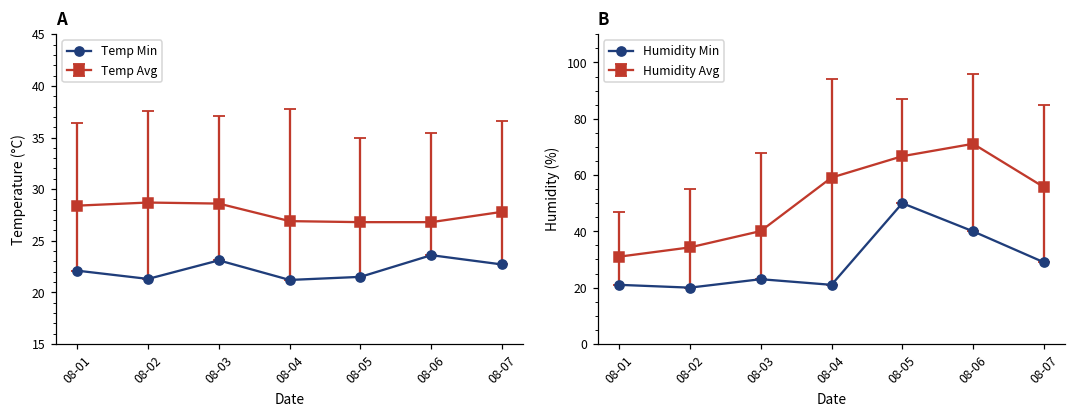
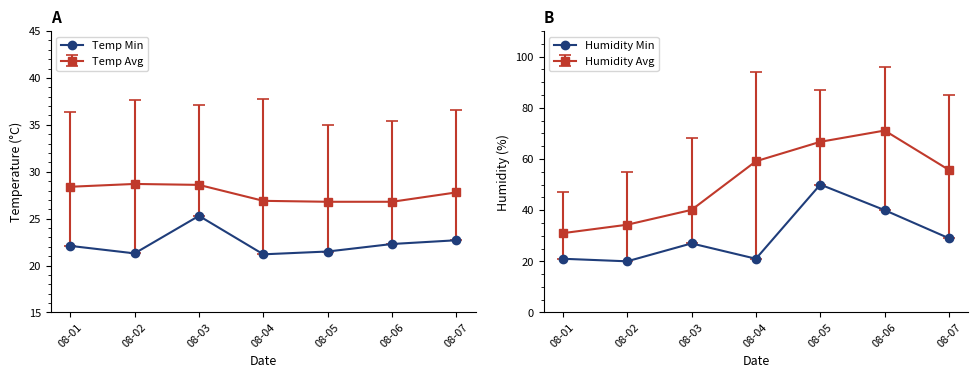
  {
    "A": {
      "Temp Min": {
        "08-01": 22,
        "08-02": 21,
-       "08-03": 23,
+       "08-03": 25,
        "08-04": 21,
        "08-05": 22,
-       "08-06": 24,
+       "08-06": 22,
        "08-07": 23
      }
    },
    "B": {
      "Humidity Min": {
        "08-01": 21,
        "08-02": 20,
-       "08-03": 23,
+       "08-03": 27,
        "08-04": 21,
        "08-05": 50,
        "08-06": 40,
        "08-07": 29
      }
    }
  }
